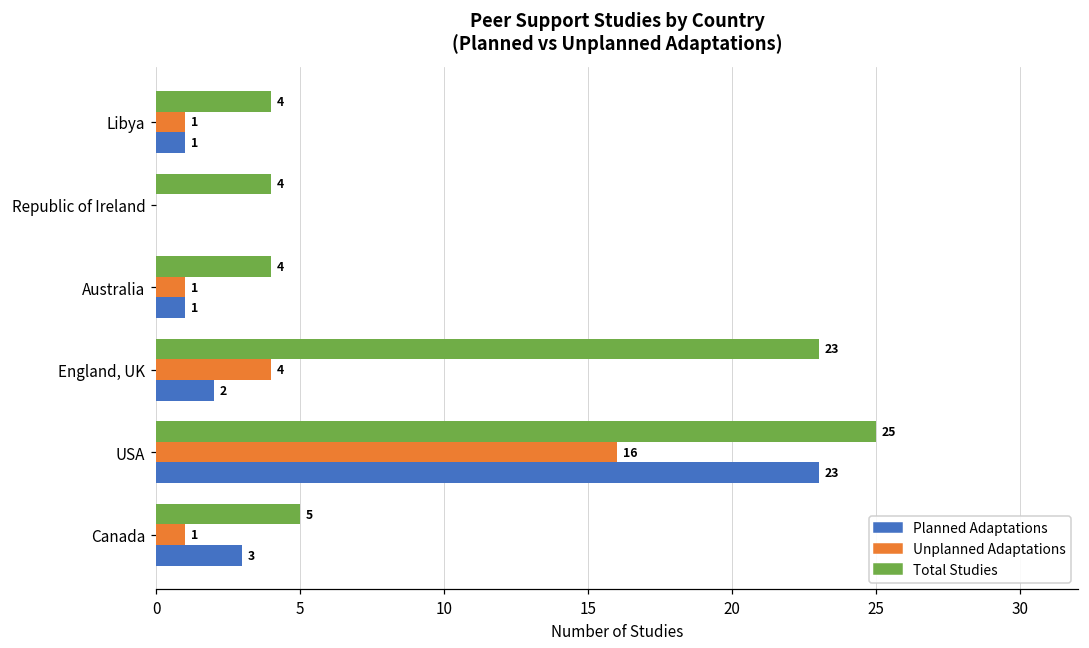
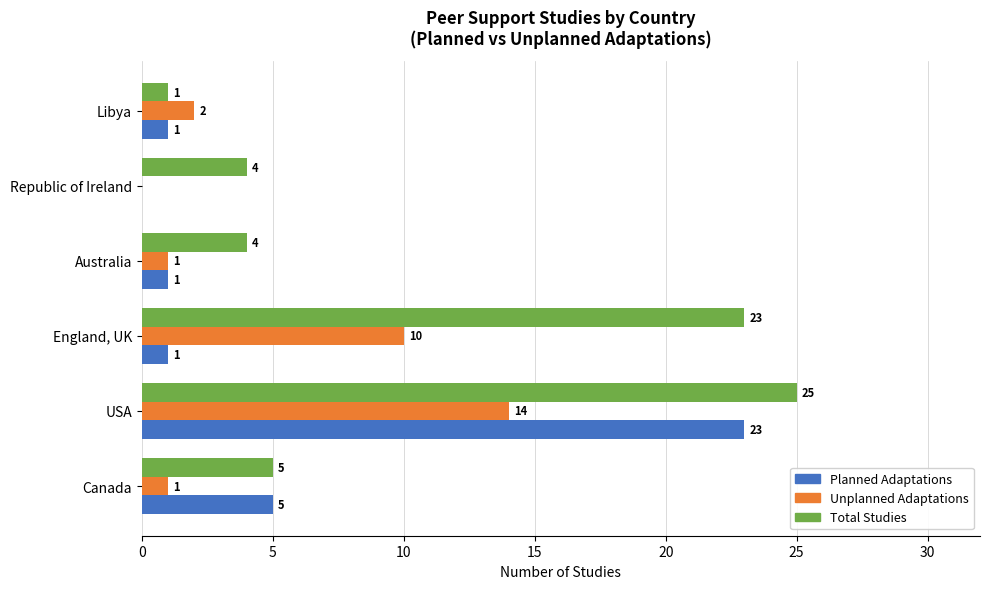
  {
    "Planned Adaptations": {
      "Libya": 1,
      "Australia": 1,
-     "England, UK": 2,
+     "England, UK": 1,
      "USA": 23,
-     "Canada": 3
+     "Canada": 5
    },
    "Unplanned Adaptations": {
-     "Libya": 1,
+     "Libya": 2,
      "Australia": 1,
-     "England, UK": 4,
-     "USA": 16,
+     "England, UK": 10,
+     "USA": 14,
      "Canada": 1
    },
    "Total Studies": {
-     "Libya": 4,
+     "Libya": 1,
      "Republic of Ireland": 4,
      "Australia": 4,
      "England, UK": 23,
      "USA": 25,
      "Canada": 5
    }
  }
